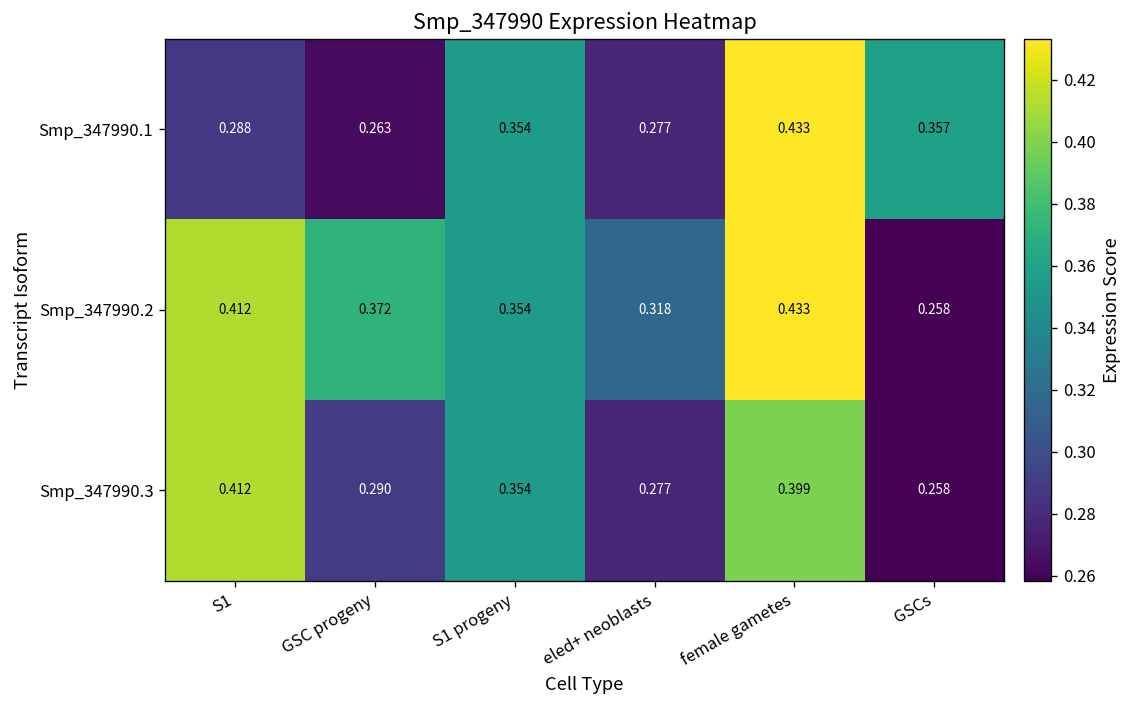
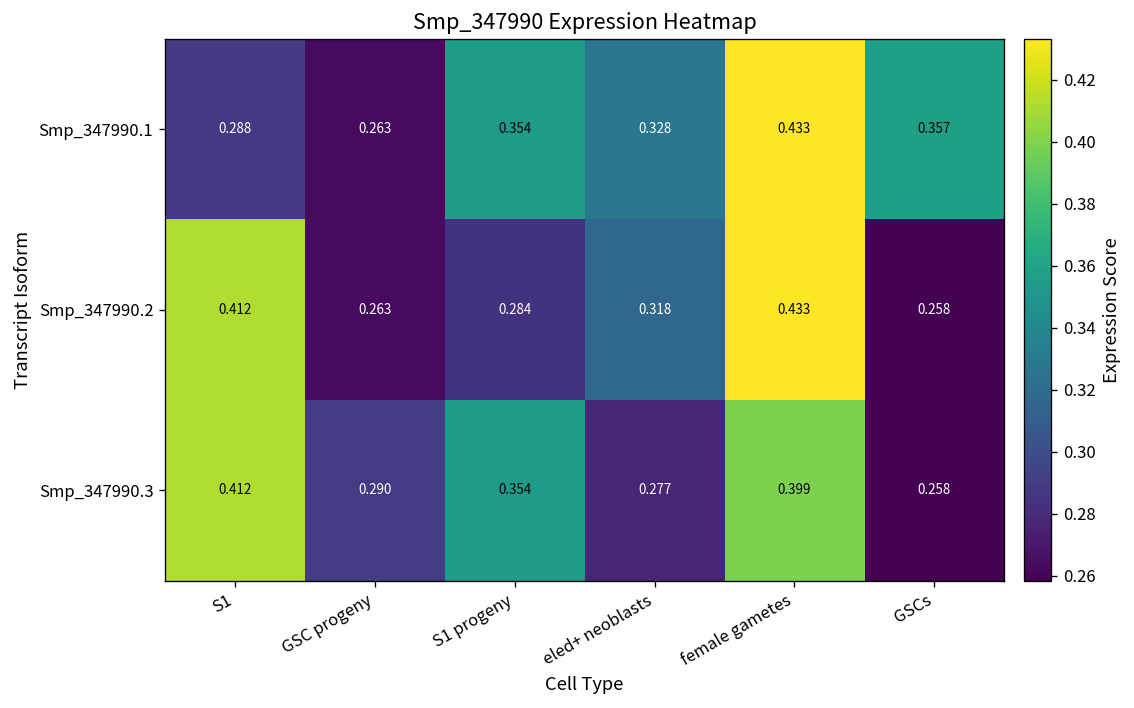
  {
    "Smp_347990.1": {
      "S1": 0.288,
      "GSC progeny": 0.263,
      "S1 progeny": 0.354,
-     "eled+ neoblasts": 0.277,
+     "eled+ neoblasts": 0.328,
      "female gametes": 0.433,
      "GSCs": 0.357
    },
    "Smp_347990.2": {
      "S1": 0.412,
-     "GSC progeny": 0.372,
-     "S1 progeny": 0.354,
+     "GSC progeny": 0.263,
+     "S1 progeny": 0.284,
      "eled+ neoblasts": 0.318,
      "female gametes": 0.433,
      "GSCs": 0.258
    },
    "Smp_347990.3": {
      "S1": 0.412,
      "GSC progeny": 0.290,
      "S1 progeny": 0.354,
      "eled+ neoblasts": 0.277,
      "female gametes": 0.399,
      "GSCs": 0.258
    }
  }
